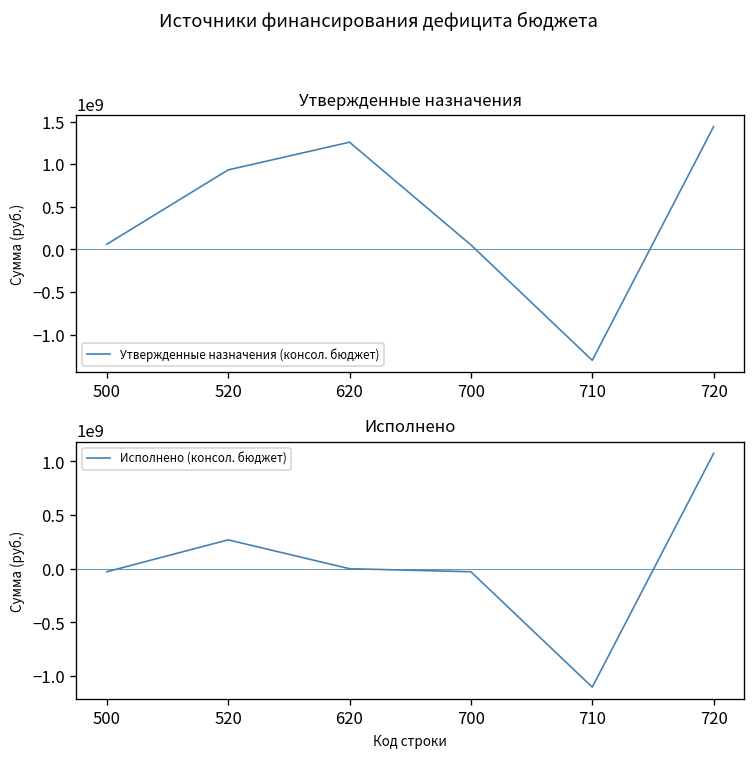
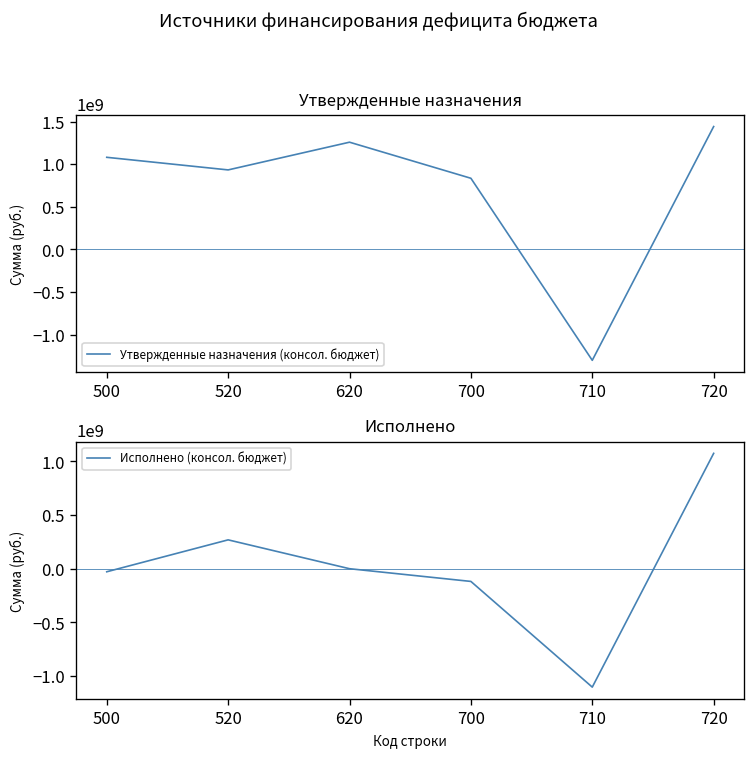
  {
    "Утвержденные назначения": {
-     "500": 100000000,
+     "500": 1100000000,
      "520": 900000000,
      "620": 1300000000,
-     "700": 100000000,
+     "700": 800000000,
      "710": -1300000000,
      "720": 1400000000
    },
    "Исполнено": {
      "500": 0,
      "520": 300000000,
      "620": 0,
-     "700": 0,
+     "700": -100000000,
      "710": -1100000000,
      "720": 1100000000
    }
  }
